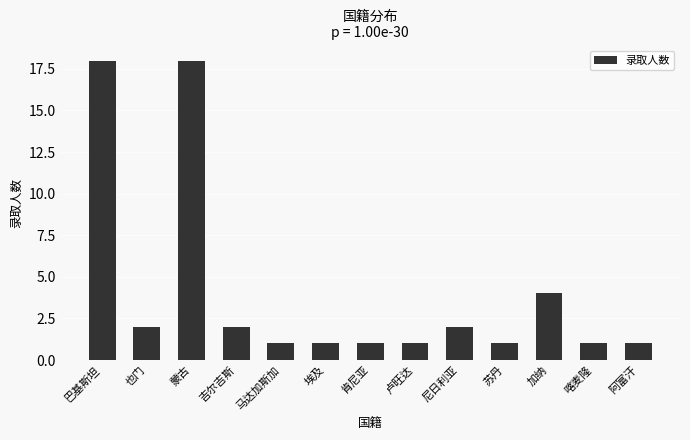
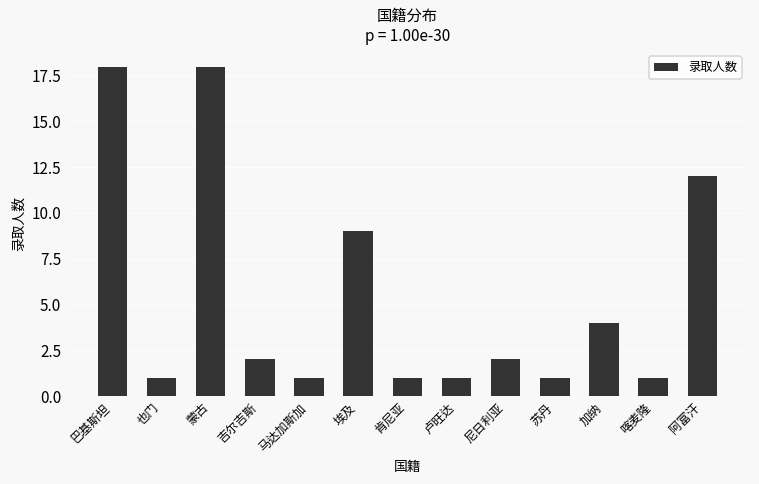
  {
    "巴基斯坦": 18,
-   "也门": 2,
+   "也门": 1,
    "蒙古": 18,
    "吉尔吉斯": 2,
    "马达加斯加": 1,
-   "埃及": 1,
+   "埃及": 9,
    "肯尼亚": 1,
    "卢旺达": 1,
    "尼日利亚": 2,
    "苏丹": 1,
    "加纳": 4,
    "喀麦隆": 1,
-   "阿富汗": 1
+   "阿富汗": 12
  }
